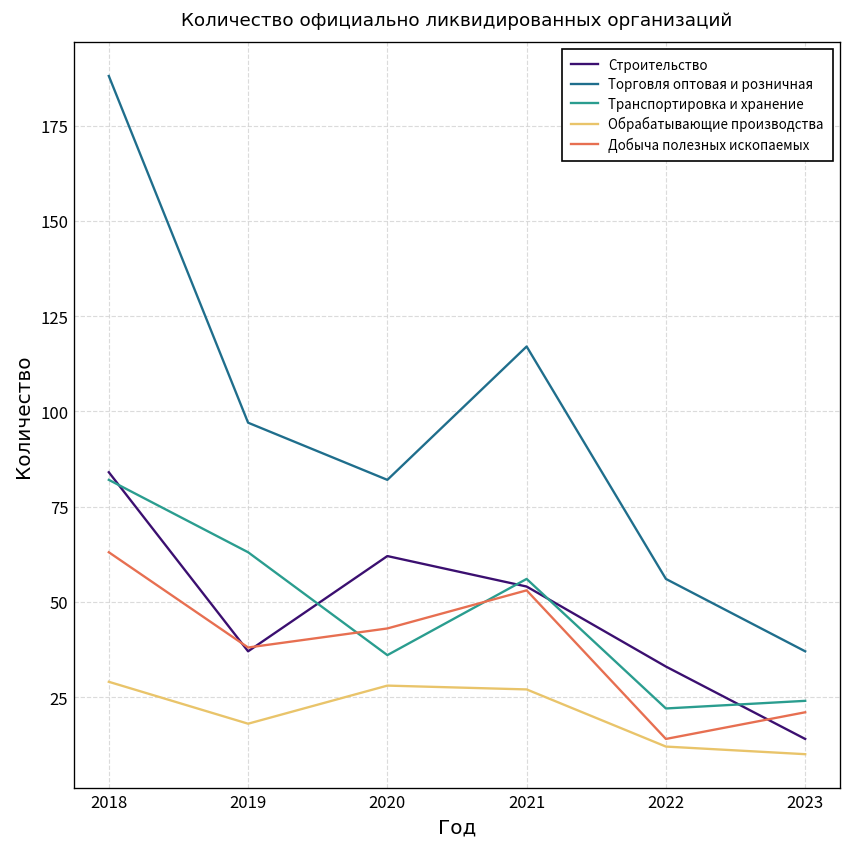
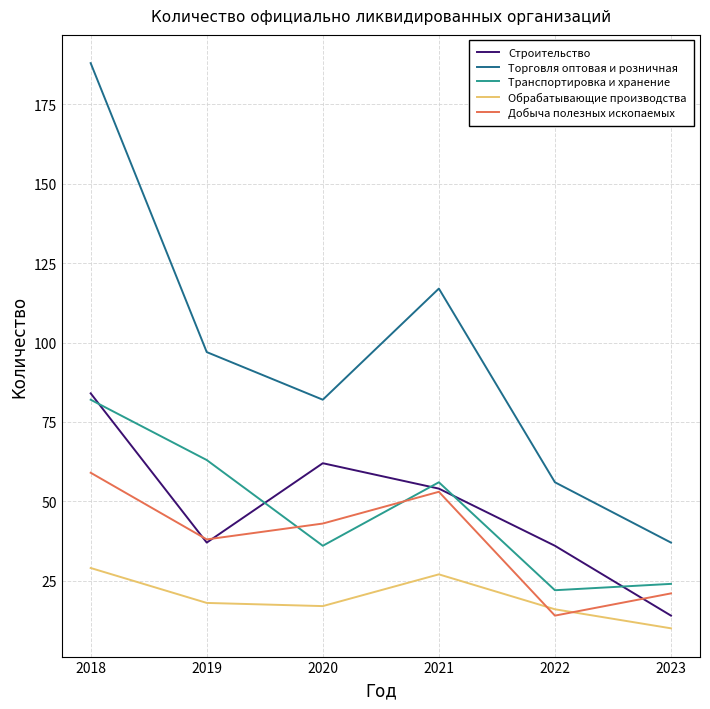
  {
    "Строительство": {
      "2018": 84,
      "2019": 37,
      "2020": 62,
      "2021": 54,
-     "2022": 33,
+     "2022": 36,
      "2023": 14
    },
    "Обрабатывающие производства": {
      "2018": 29,
      "2019": 18,
-     "2020": 28,
+     "2020": 17,
      "2021": 27,
-     "2022": 12,
+     "2022": 16,
      "2023": 10
    },
    "Добыча полезных ископаемых": {
-     "2018": 63,
+     "2018": 59,
      "2019": 38,
      "2020": 43,
      "2021": 53,
      "2022": 14,
      "2023": 21
    }
  }
